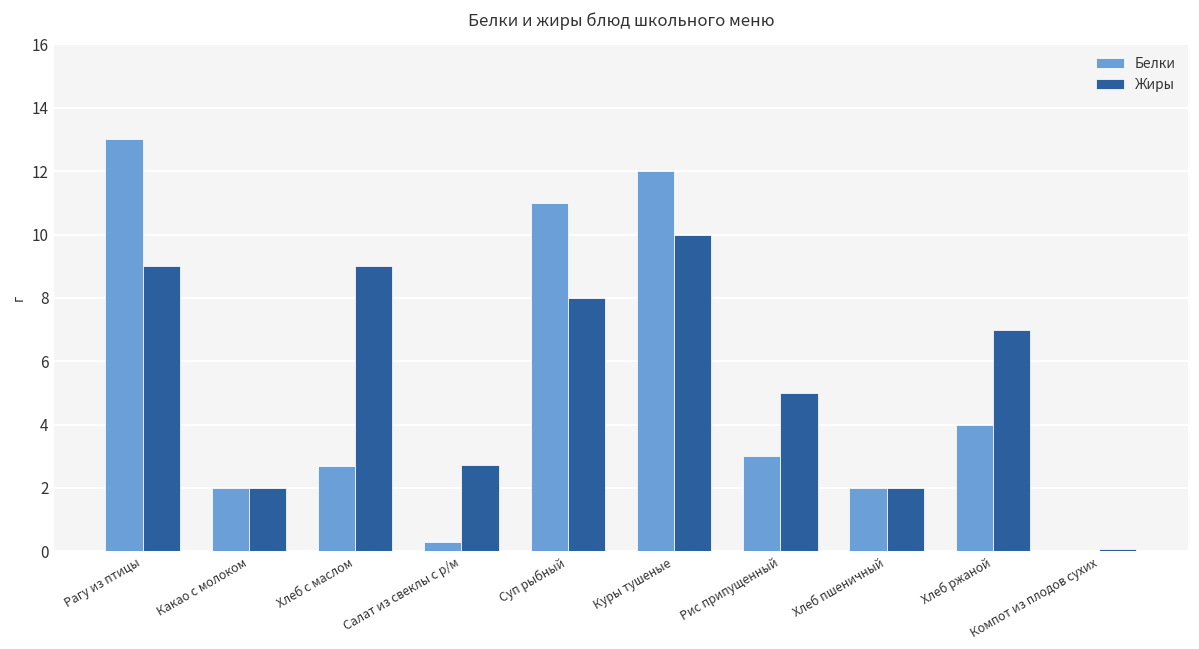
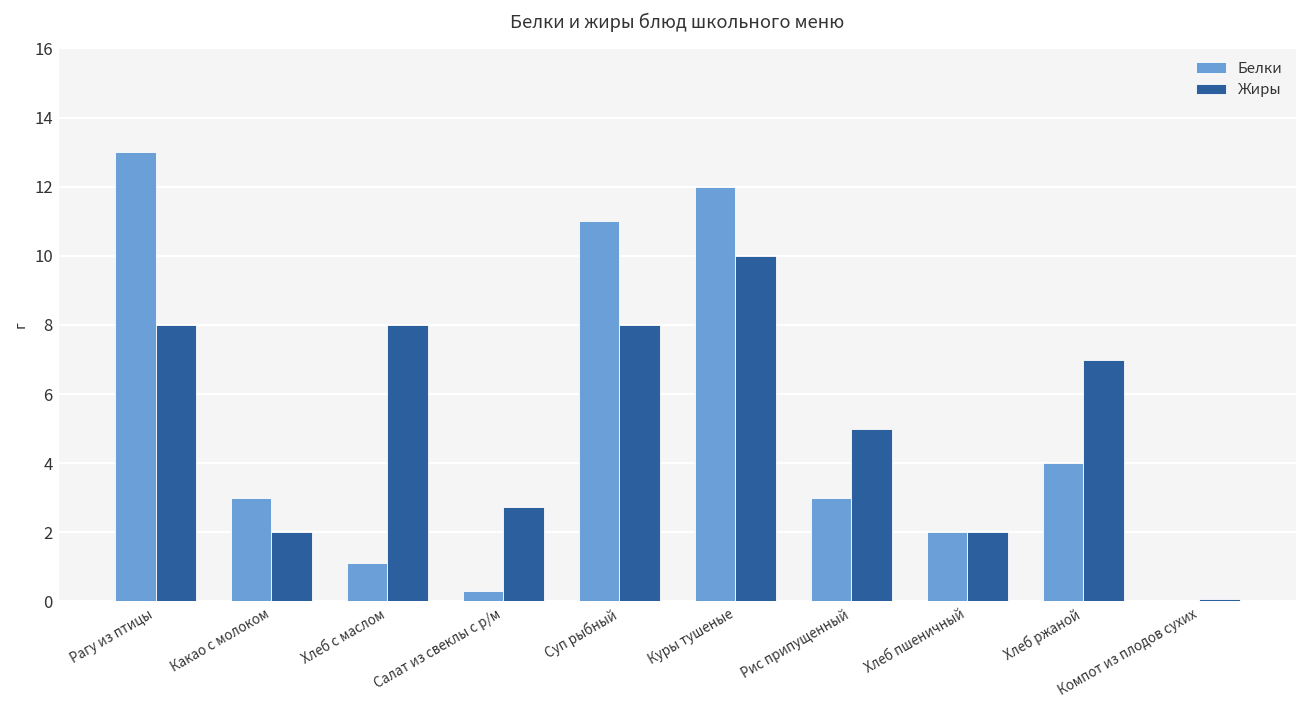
  {
    "Белки": {
      "Рагу из птицы": 13.0,
-     "Какао с молоком": 2,
-     "Хлеб с маслом": 2.7,
+     "Какао с молоком": 3,
+     "Хлеб с маслом": 1.1,
      "Салат из свеклы с р/м": 0.3,
      "Суп рыбный": 11.0,
      "Куры тушеные": 12.0,
      "Рис припущенный": 3.0,
      "Хлеб пшеничный": 2.0,
      "Хлеб ржаной": 4.0,
      "Компот из плодов сухих": 0.0
    },
    "Жиры": {
-     "Рагу из птицы": 9,
+     "Рагу из птицы": 8,
      "Какао с молоком": 2,
-     "Хлеб с маслом": 9,
+     "Хлеб с маслом": 8,
      "Салат из свеклы с р/м": 2.7,
      "Суп рыбный": 8,
      "Куры тушеные": 10,
      "Рис припущенный": 5,
      "Хлеб пшеничный": 2,
      "Хлеб ржаной": 7
    }
  }
